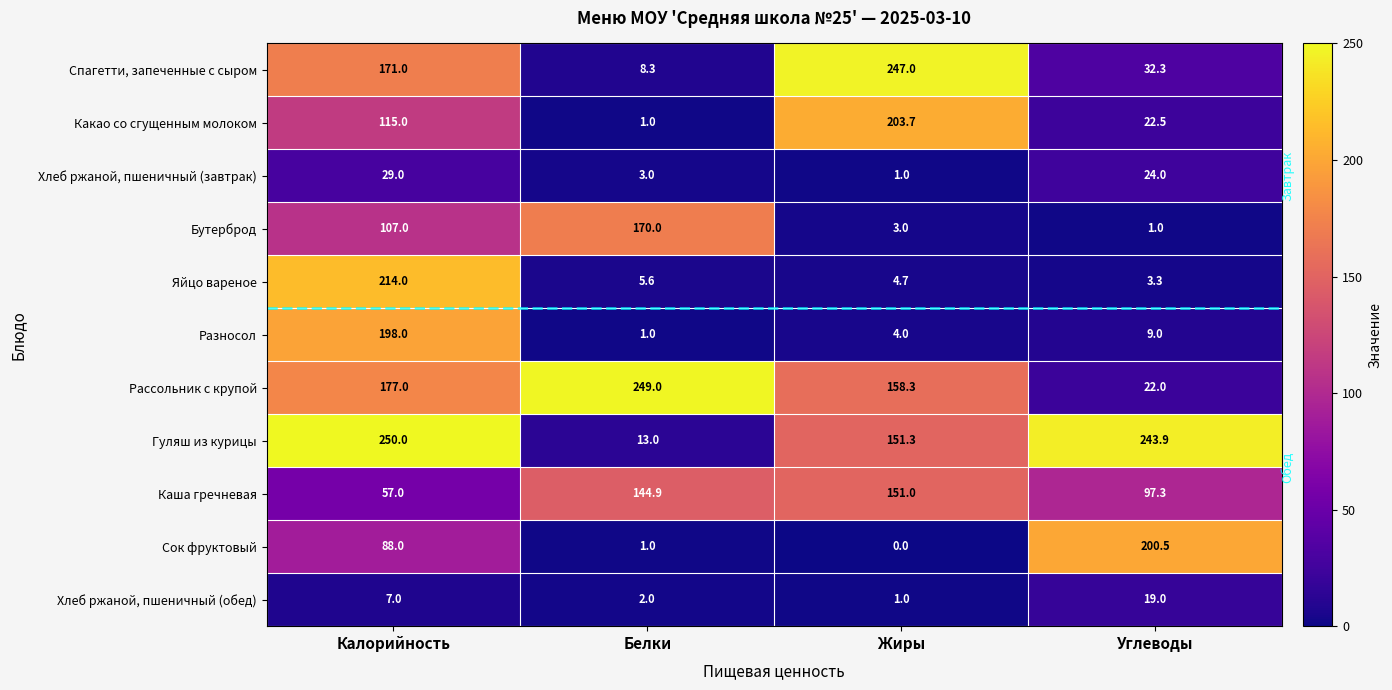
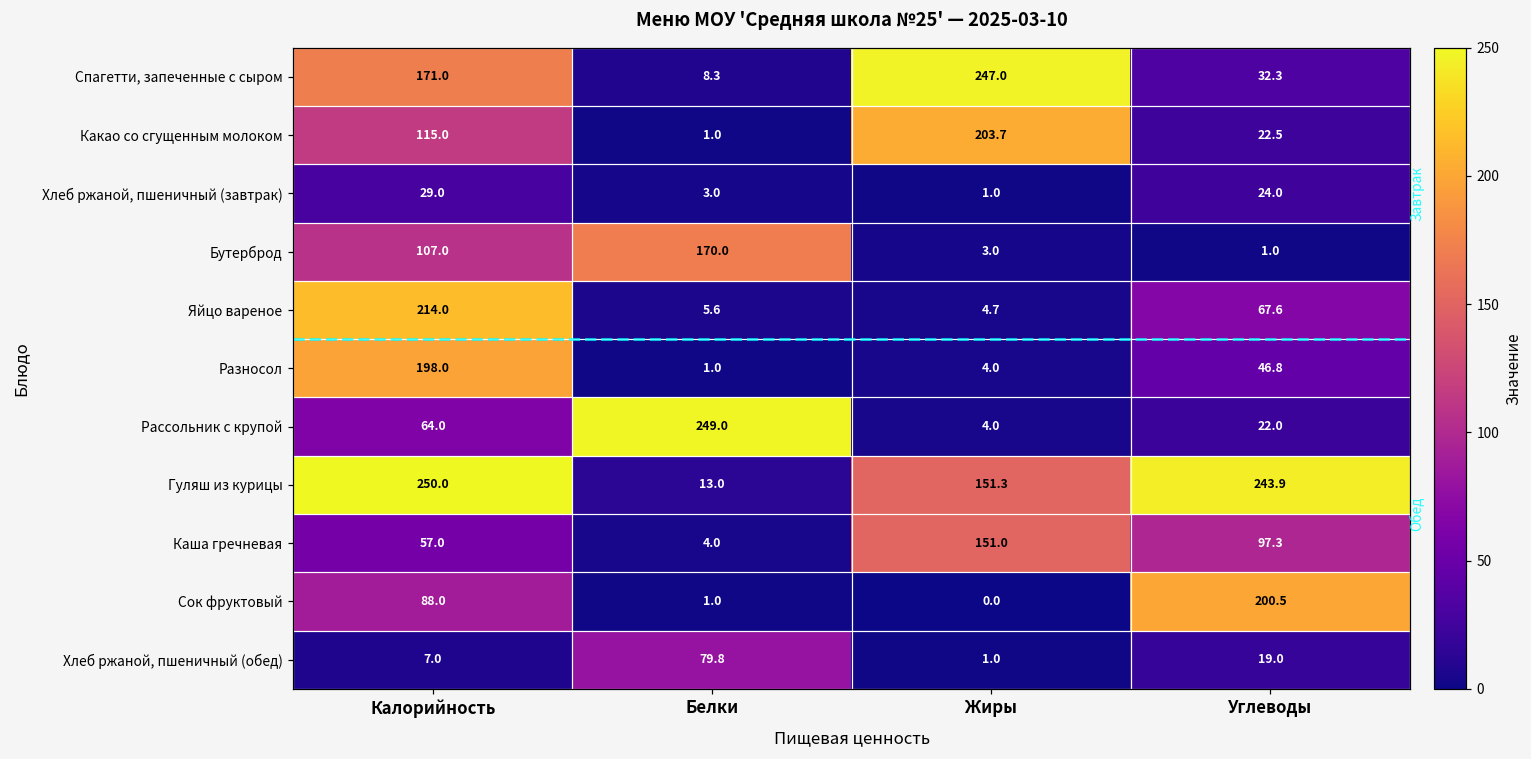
  {
    "Спагетти, запеченные с сыром": {
      "Калорийность": 171.0,
      "Белки": 8.3,
      "Жиры": 247.0,
      "Углеводы": 32.3
    },
    "Какао со сгущенным молоком": {
      "Калорийность": 115.0,
      "Белки": 1.0,
      "Жиры": 203.7,
      "Углеводы": 22.5
    },
    "Хлеб ржаной, пшеничный (завтрак)": {
      "Калорийность": 29.0,
      "Белки": 3.0,
      "Жиры": 1.0,
      "Углеводы": 24.0
    },
    "Бутерброд": {
      "Калорийность": 107.0,
      "Белки": 170.0,
      "Жиры": 3.0,
      "Углеводы": 1.0
    },
    "Яйцо вареное": {
      "Калорийность": 214.0,
      "Белки": 5.6,
      "Жиры": 4.7,
-     "Углеводы": 3.3
+     "Углеводы": 67.6
    },
    "Разносол": {
      "Калорийность": 198.0,
      "Белки": 1.0,
      "Жиры": 4.0,
-     "Углеводы": 9.0
+     "Углеводы": 46.8
    },
    "Рассольник с крупой": {
-     "Калорийность": 177.0,
+     "Калорийность": 64.0,
      "Белки": 249.0,
-     "Жиры": 158.3,
+     "Жиры": 4.0,
      "Углеводы": 22.0
    },
    "Гуляш из курицы": {
      "Калорийность": 250.0,
      "Белки": 13.0,
      "Жиры": 151.3,
      "Углеводы": 243.9
    },
    "Каша гречневая": {
      "Калорийность": 57.0,
-     "Белки": 144.9,
+     "Белки": 4.0,
      "Жиры": 151.0,
      "Углеводы": 97.3
    },
    "Сок фруктовый": {
      "Калорийность": 88.0,
      "Белки": 1.0,
      "Жиры": 0.0,
      "Углеводы": 200.5
    },
    "Хлеб ржаной, пшеничный (обед)": {
      "Калорийность": 7.0,
-     "Белки": 2.0,
+     "Белки": 79.8,
      "Жиры": 1.0,
      "Углеводы": 19.0
    }
  }
